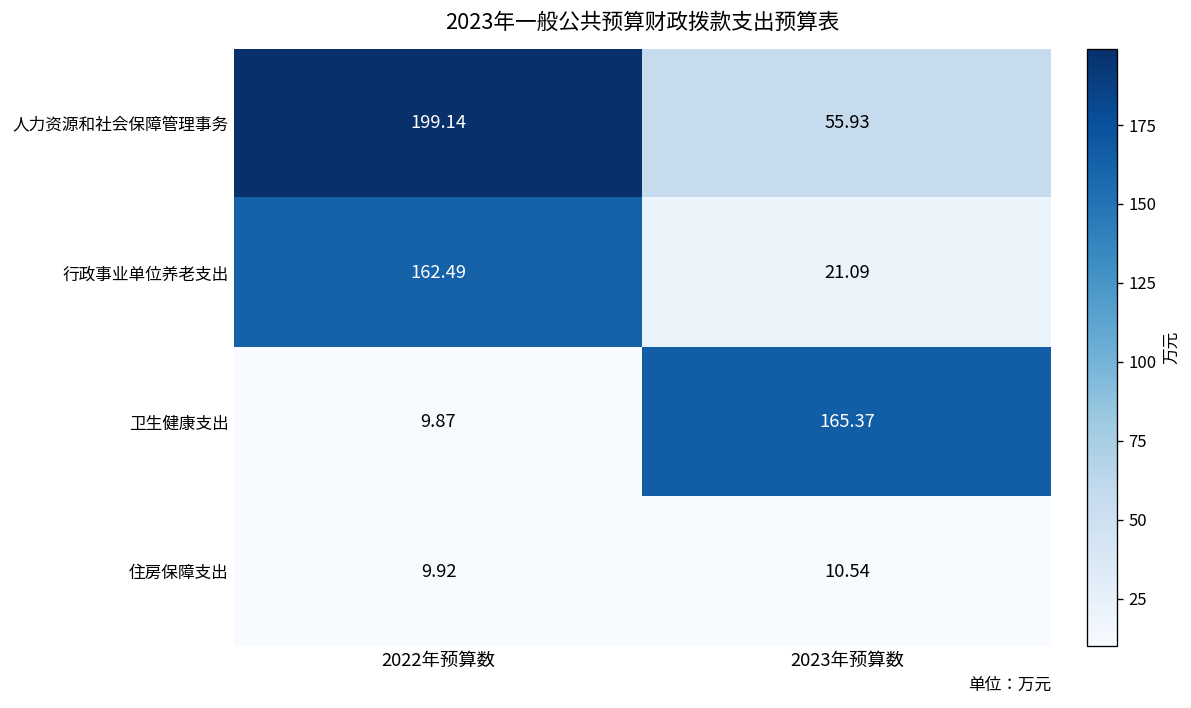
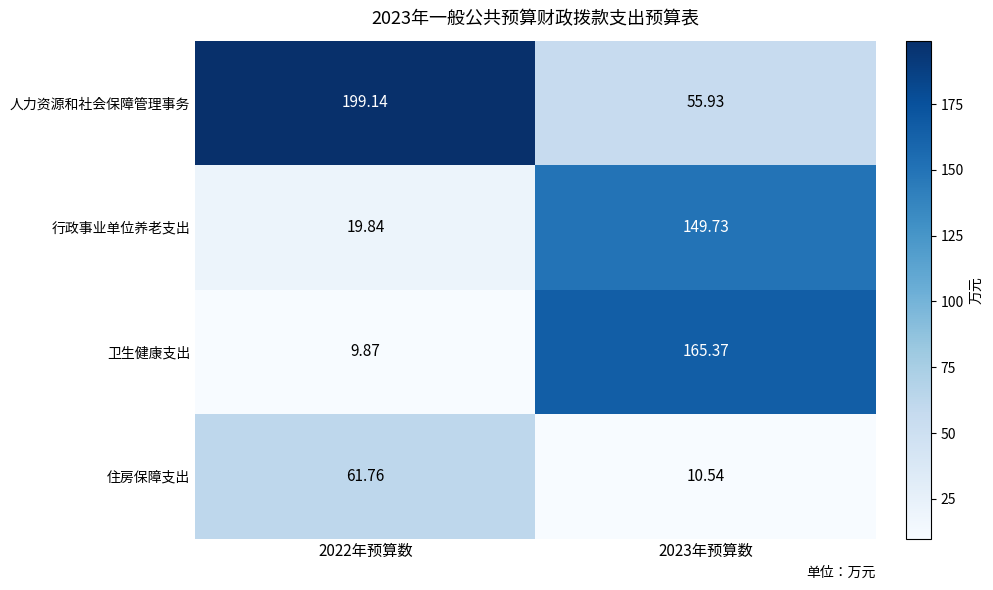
  {
    "人力资源和社会保障管理事务": {
      "2022年预算数": 199.14,
      "2023年预算数": 55.93
    },
    "行政事业单位养老支出": {
-     "2022年预算数": 162.49,
-     "2023年预算数": 21.09
+     "2022年预算数": 19.84,
+     "2023年预算数": 149.73
    },
    "卫生健康支出": {
      "2022年预算数": 9.87,
      "2023年预算数": 165.37
    },
    "住房保障支出": {
-     "2022年预算数": 9.92,
+     "2022年预算数": 61.76,
      "2023年预算数": 10.54
    }
  }
